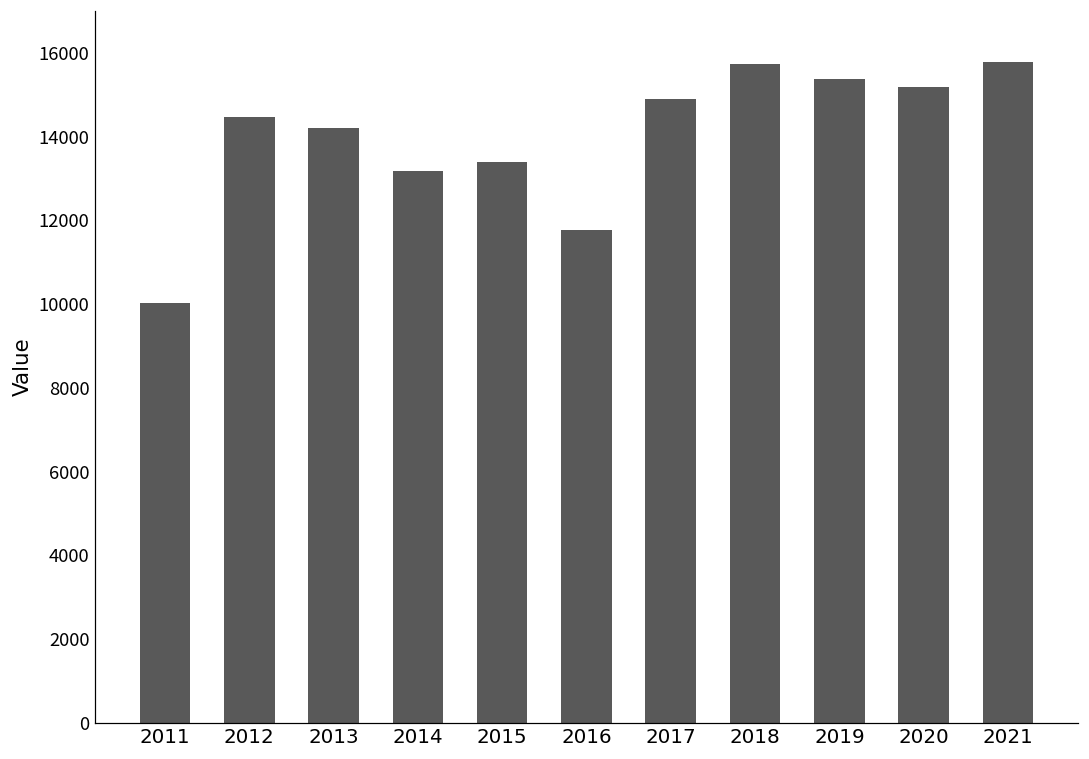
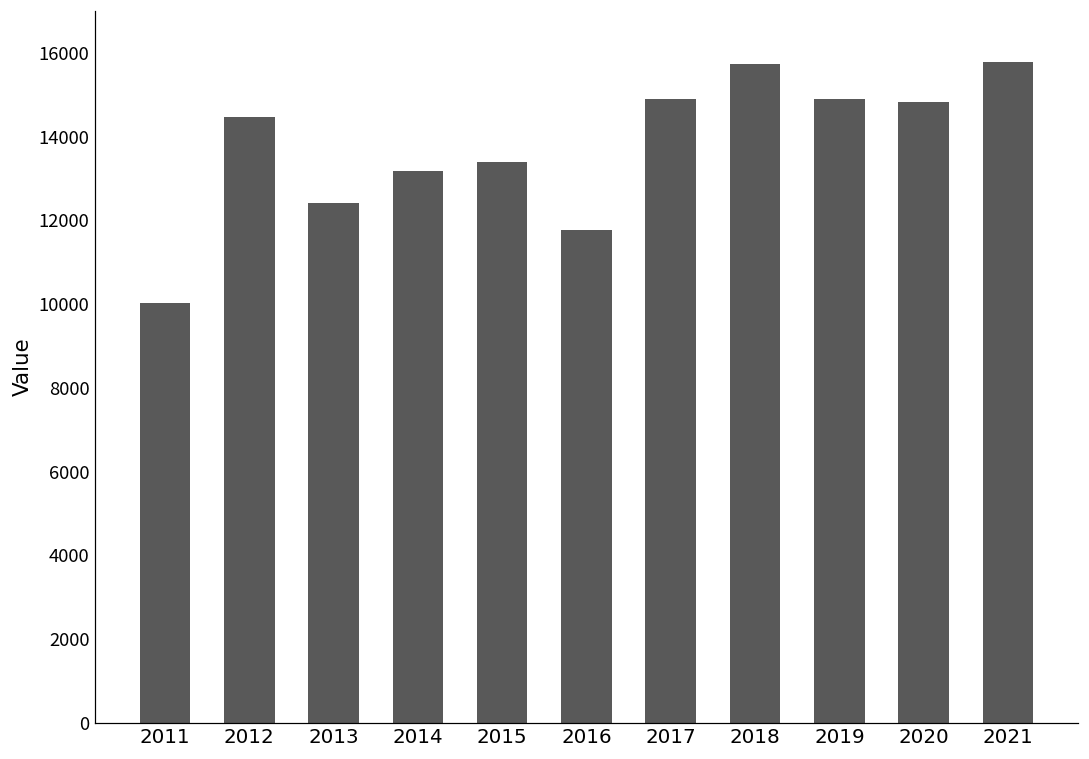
  {
    "2011": 10000,
    "2012": 14500,
-   "2013": 14200,
+   "2013": 12400,
    "2014": 13200,
    "2015": 13400,
    "2016": 11800,
    "2017": 14900,
    "2018": 15700,
-   "2019": 15400,
-   "2020": 15200,
+   "2019": 14900,
+   "2020": 14800,
    "2021": 15800
  }
